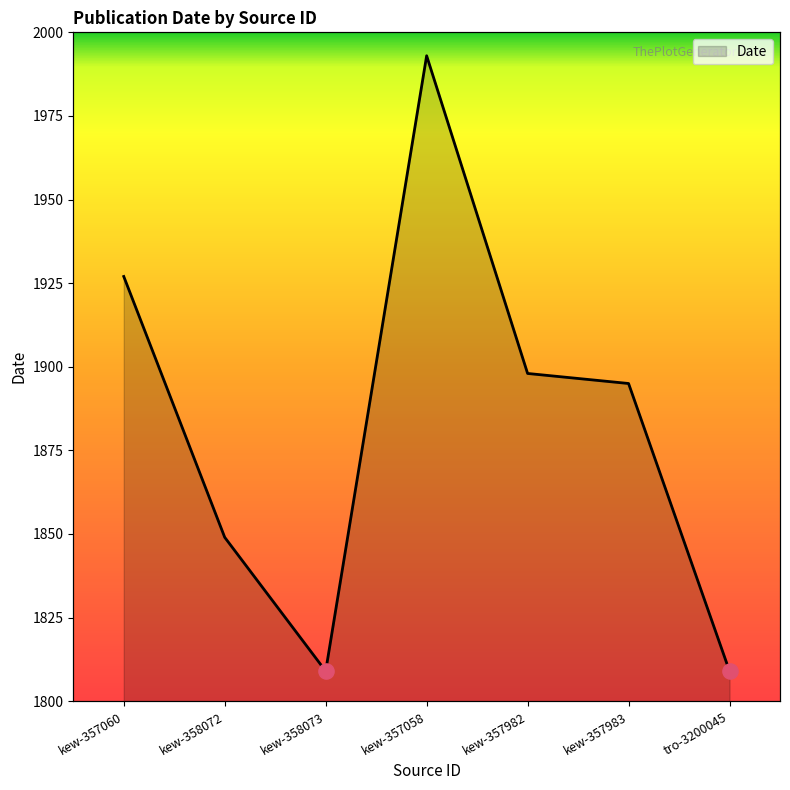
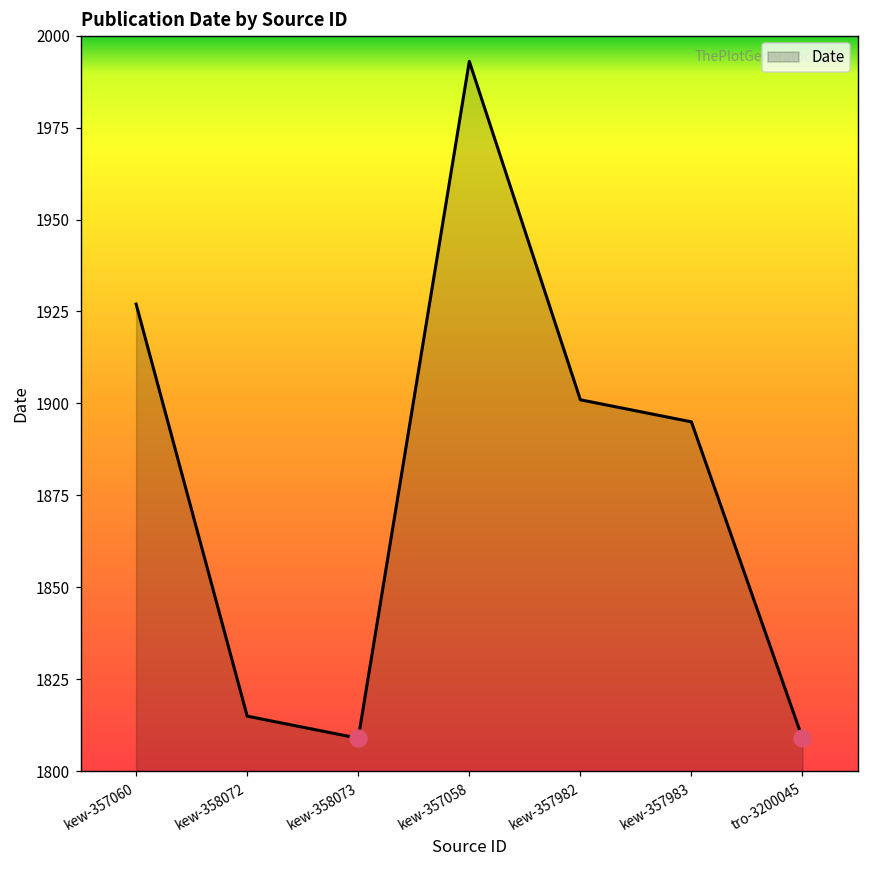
  {
    "Date": {
      "kew-357060": 1927,
-     "kew-358072": 1849,
+     "kew-358072": 1815,
      "kew-357058": 1993,
-     "kew-357982": 1898,
+     "kew-357982": 1901,
      "kew-357983": 1895
    }
  }
